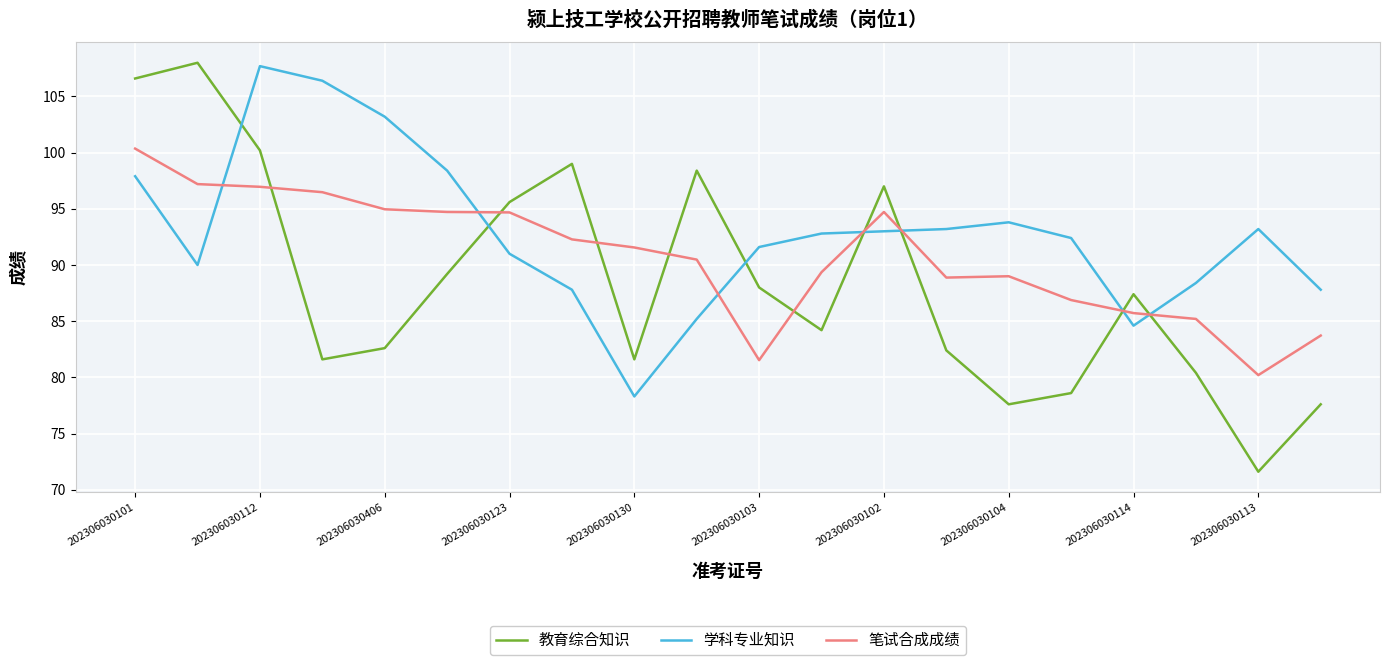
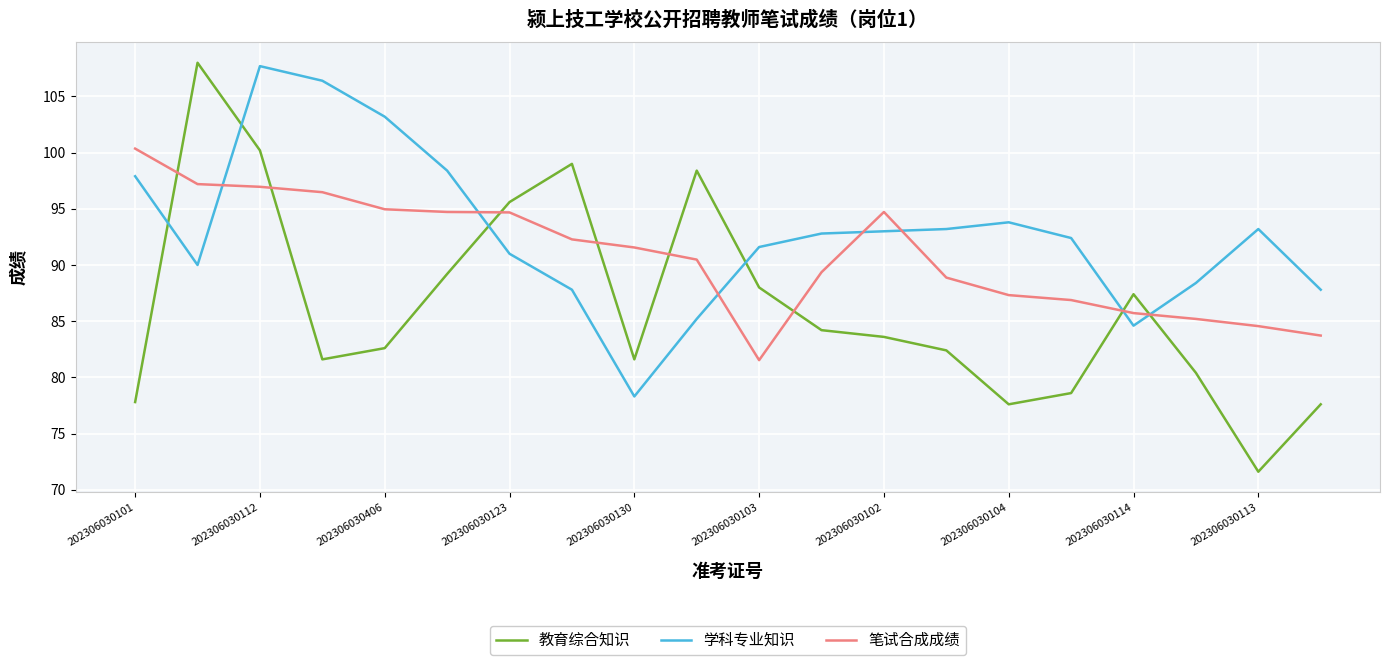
  {
    "教育综合知识": {
-     "202306030101": 106.6,
+     "202306030101": 77.8,
      "202306030112": 100.2,
      "202306030406": 82.6,
      "202306030123": 95.6,
      "202306030130": 81.6,
      "202306030103": 88.0,
-     "202306030102": 97.0,
+     "202306030102": 83.6,
      "202306030104": 77.6,
      "202306030114": 87.4,
      "202306030113": 71.6
    },
    "学科专业知识": {
      "202306030101": 97.9,
      "202306030112": 107.7,
      "202306030406": 103.2,
      "202306030123": 91.0,
      "202306030130": 78.3,
      "202306030103": 91.6,
      "202306030102": 93.0,
      "202306030104": 93.8,
      "202306030114": 84.6,
      "202306030113": 93.2
    },
    "笔试合成成绩": {
      "202306030101": 100.4,
      "202306030112": 97.0,
      "202306030406": 95.0,
      "202306030123": 94.7,
      "202306030130": 91.6,
      "202306030103": 81.5,
      "202306030102": 94.7,
-     "202306030104": 89.0,
+     "202306030104": 87.3,
      "202306030114": 85.7,
-     "202306030113": 80.2
+     "202306030113": 84.6
    }
  }
